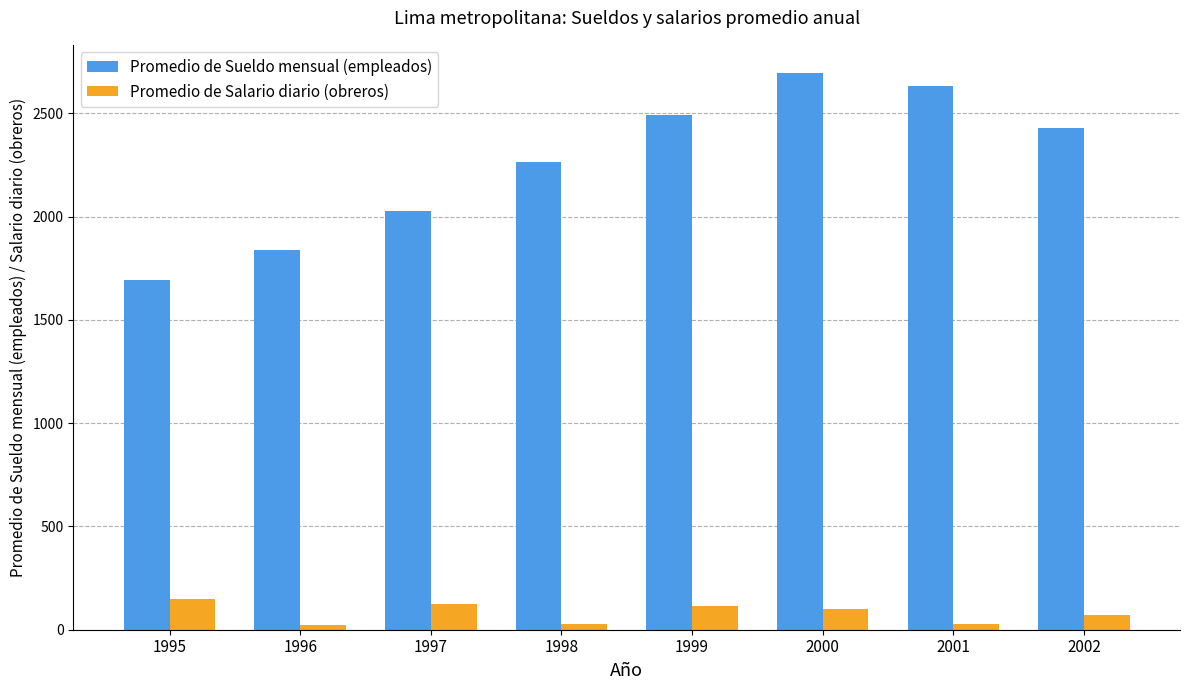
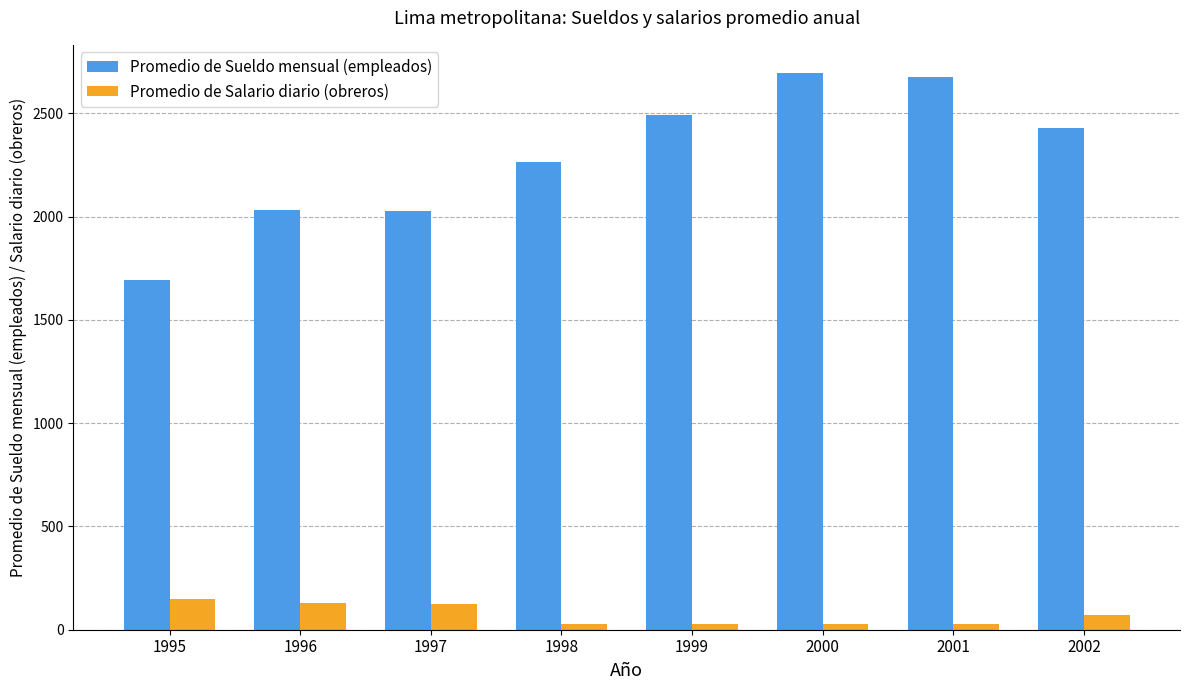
  {
    "Promedio de Sueldo mensual (empleados)": {
      "1995": 1690,
-     "1996": 1840,
+     "1996": 2030,
      "1997": 2030,
      "1998": 2270,
      "1999": 2490,
      "2000": 2700,
-     "2001": 2630,
+     "2001": 2680,
      "2002": 2430
    },
    "Promedio de Salario diario (obreros)": {
      "1995": 150,
-     "1996": 20,
+     "1996": 130,
      "1997": 120,
      "1998": 30,
-     "1999": 110,
-     "2000": 100,
+     "1999": 30,
+     "2000": 30,
      "2001": 30,
      "2002": 70
    }
  }
